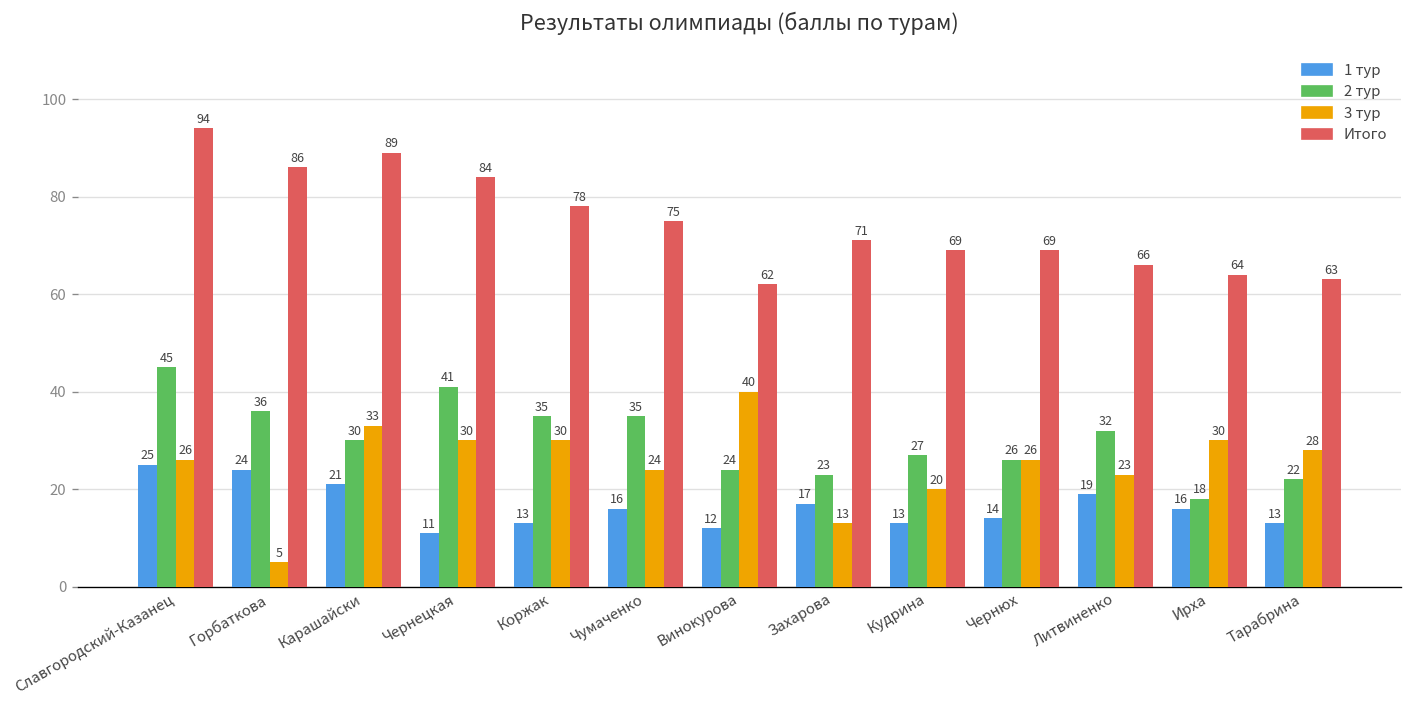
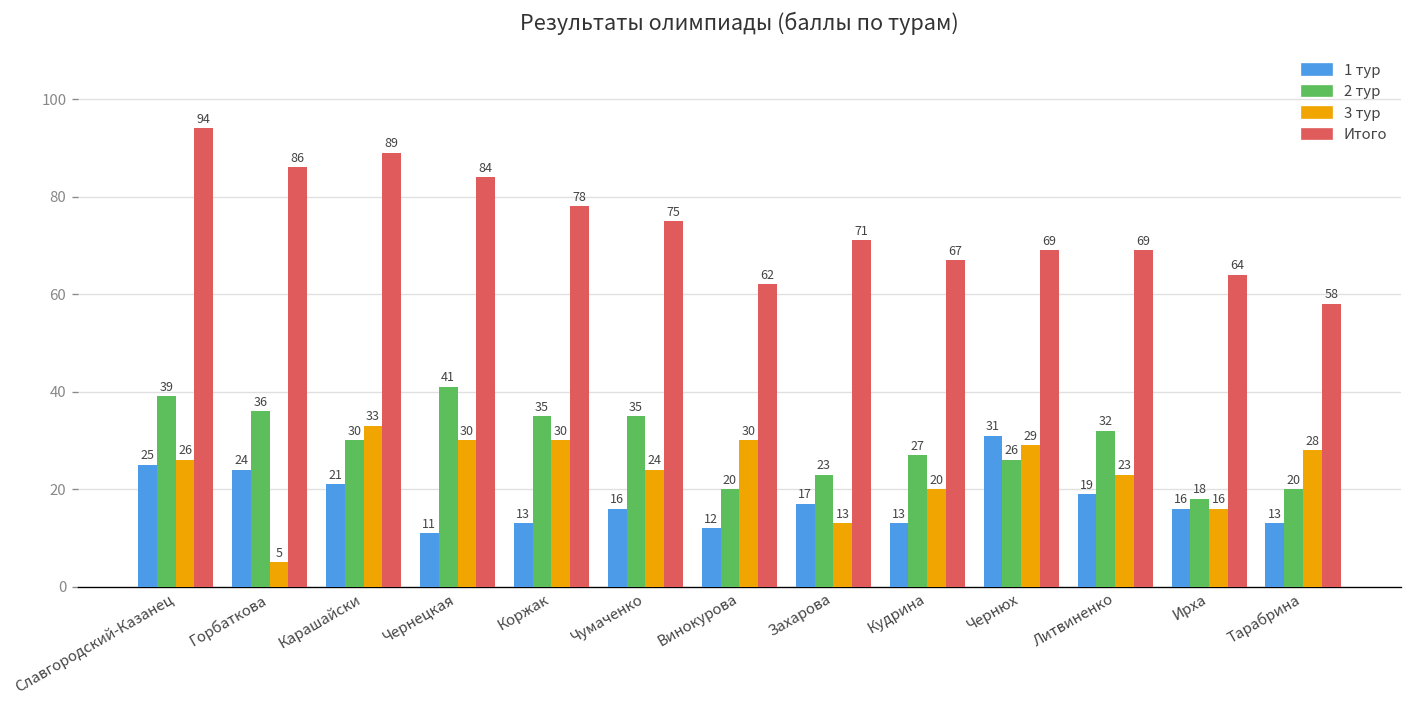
  {
    "1 тур": {
      "Славгородский-Казанец": 25,
      "Горбаткова": 24,
      "Карашайски": 21,
      "Чернецкая": 11,
      "Коржак": 13,
      "Чумаченко": 16,
      "Винокурова": 12,
      "Захарова": 17,
      "Кудрина": 13,
-     "Чернюх": 14,
+     "Чернюх": 31,
      "Литвиненко": 19,
      "Ирха": 16,
      "Тарабрина": 13
    },
    "2 тур": {
-     "Славгородский-Казанец": 45,
+     "Славгородский-Казанец": 39,
      "Горбаткова": 36,
      "Карашайски": 30,
      "Чернецкая": 41,
      "Коржак": 35,
      "Чумаченко": 35,
-     "Винокурова": 24,
+     "Винокурова": 20,
      "Захарова": 23,
      "Кудрина": 27,
      "Чернюх": 26,
      "Литвиненко": 32,
      "Ирха": 18,
-     "Тарабрина": 22
+     "Тарабрина": 20
    },
    "3 тур": {
      "Славгородский-Казанец": 26,
      "Горбаткова": 5,
      "Карашайски": 33,
      "Чернецкая": 30,
      "Коржак": 30,
      "Чумаченко": 24,
-     "Винокурова": 40,
+     "Винокурова": 30,
      "Захарова": 13,
      "Кудрина": 20,
-     "Чернюх": 26,
+     "Чернюх": 29,
      "Литвиненко": 23,
-     "Ирха": 30,
+     "Ирха": 16,
      "Тарабрина": 28
    },
    "Итого": {
      "Славгородский-Казанец": 94,
      "Горбаткова": 86,
      "Карашайски": 89,
      "Чернецкая": 84,
      "Коржак": 78,
      "Чумаченко": 75,
      "Винокурова": 62,
      "Захарова": 71,
-     "Кудрина": 69,
+     "Кудрина": 67,
      "Чернюх": 69,
-     "Литвиненко": 66,
+     "Литвиненко": 69,
      "Ирха": 64,
-     "Тарабрина": 63
+     "Тарабрина": 58
    }
  }
